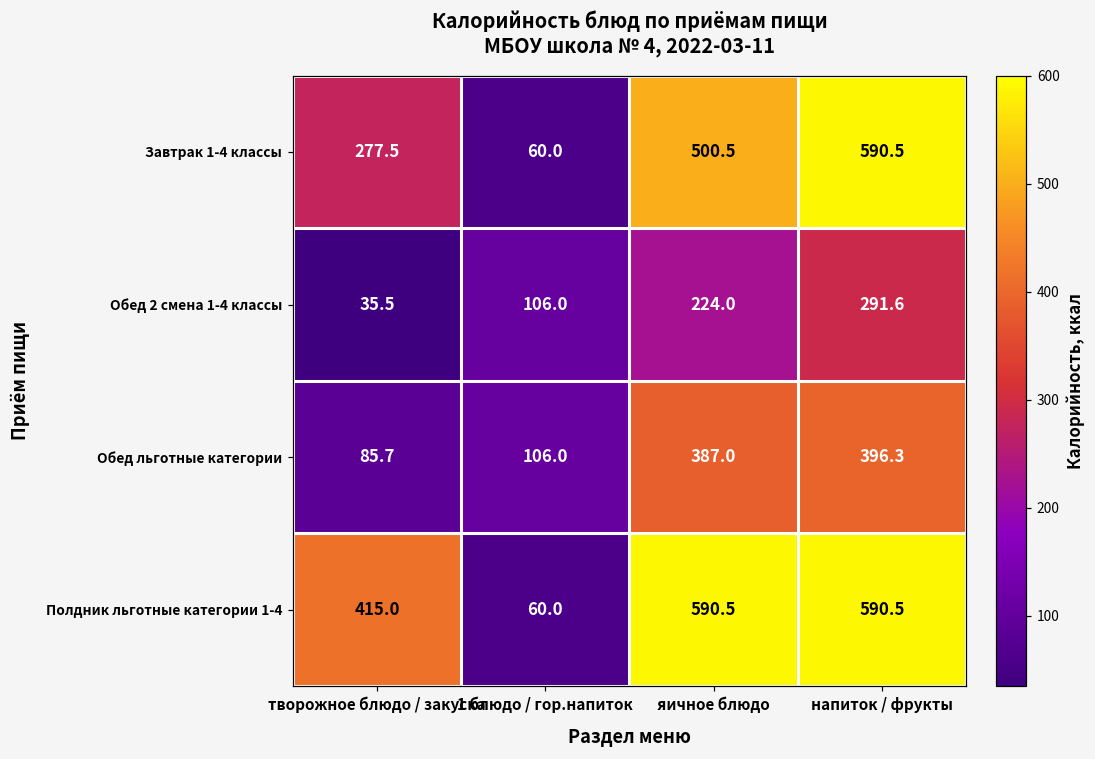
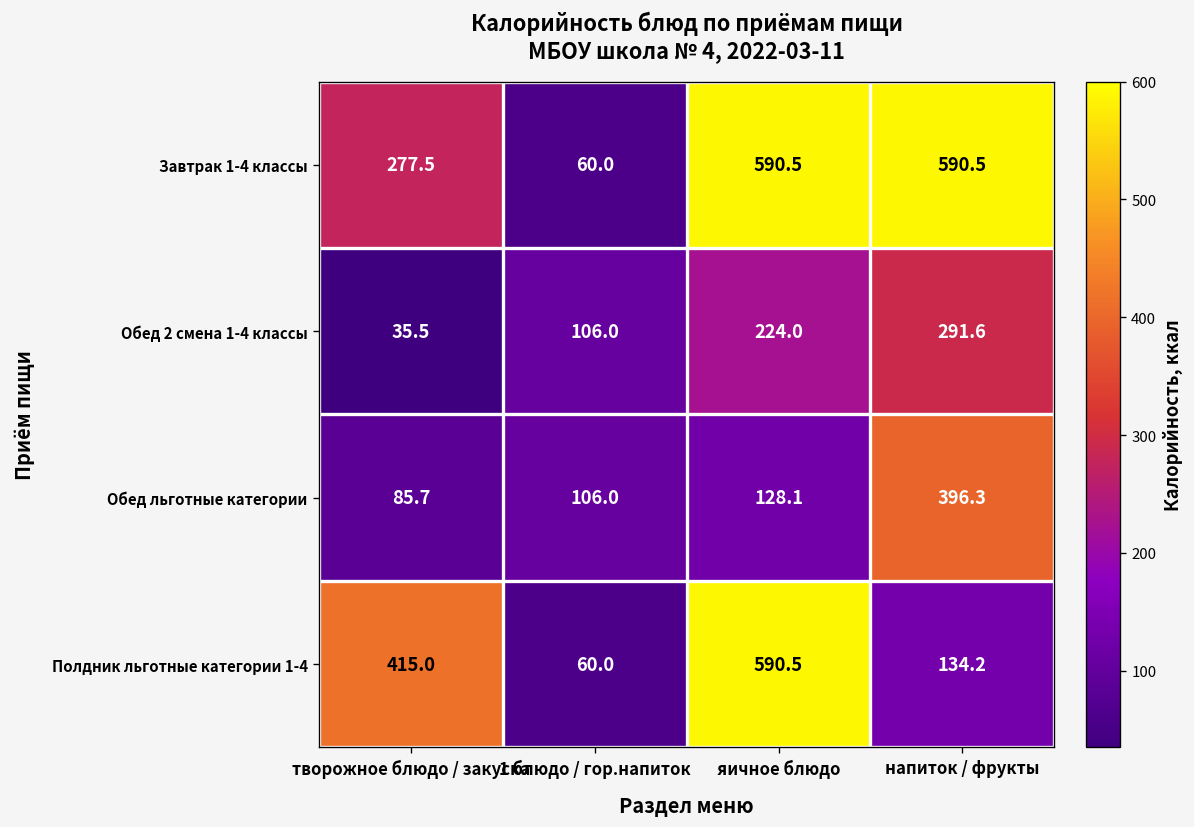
  {
    "Завтрак 1-4 классы": {
      "творожное блюдо / закуска": 277.5,
-     "яичное блюдо": 500.5,
+     "яичное блюдо": 590.5,
      "напиток / фрукты": 590.5
    },
    "Обед 2 смена 1-4 классы": {
      "творожное блюдо / закуска": 35.5,
      "яичное блюдо": 224.0,
      "напиток / фрукты": 291.6
    },
    "Обед льготные категории": {
      "творожное блюдо / закуска": 85.7,
-     "яичное блюдо": 387.0,
+     "яичное блюдо": 128.1,
      "напиток / фрукты": 396.3
    },
    "Полдник льготные категории 1-4": {
      "творожное блюдо / закуска": 415.0,
      "яичное блюдо": 590.5,
-     "напиток / фрукты": 590.5
+     "напиток / фрукты": 134.2
    }
  }
